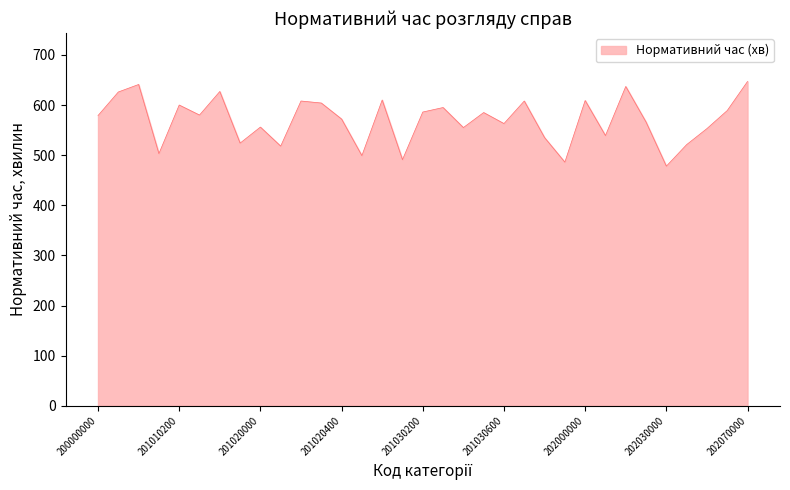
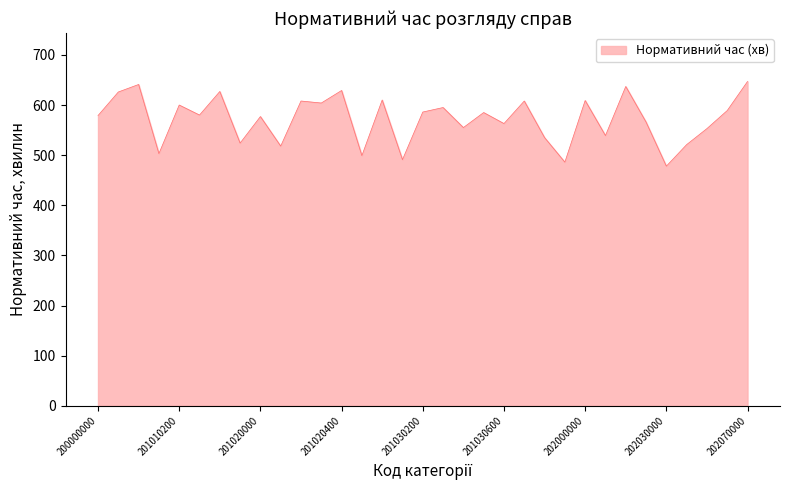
  {
    "200000000": 580,
    "201010200": 600,
-   "201020000": 560,
-   "201020400": 570,
+   "201020000": 580,
+   "201020400": 630,
    "201030200": 590,
    "201030600": 560,
    "202000000": 610,
    "202030000": 480,
    "202070000": 650
  }
